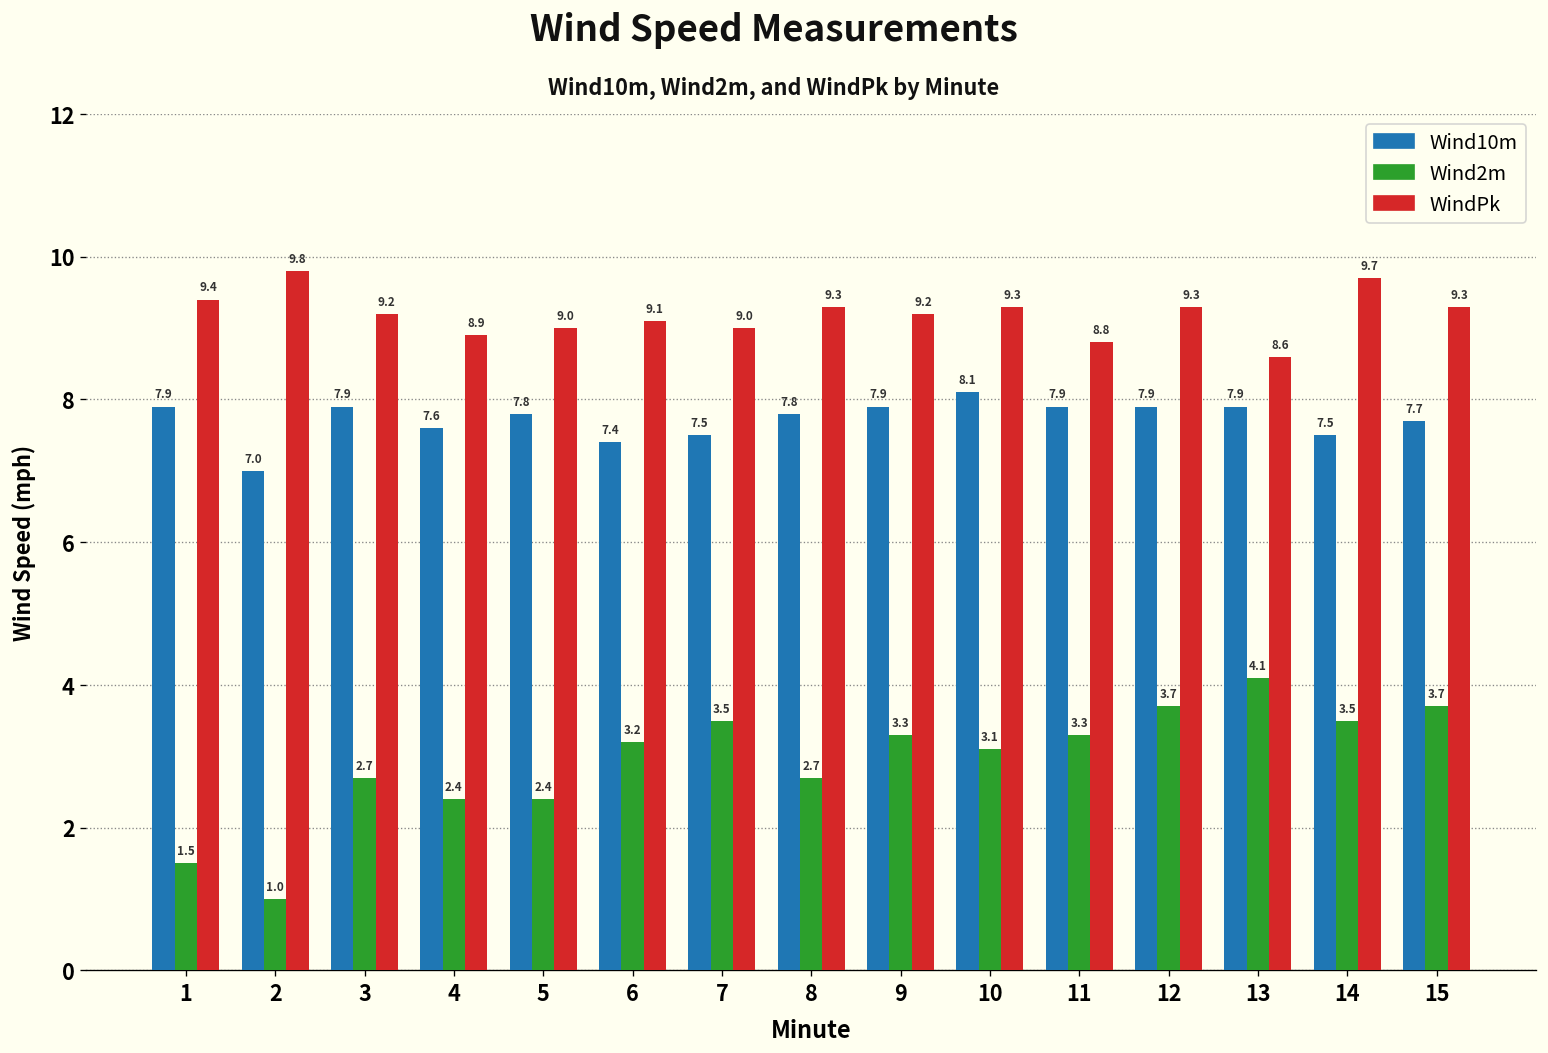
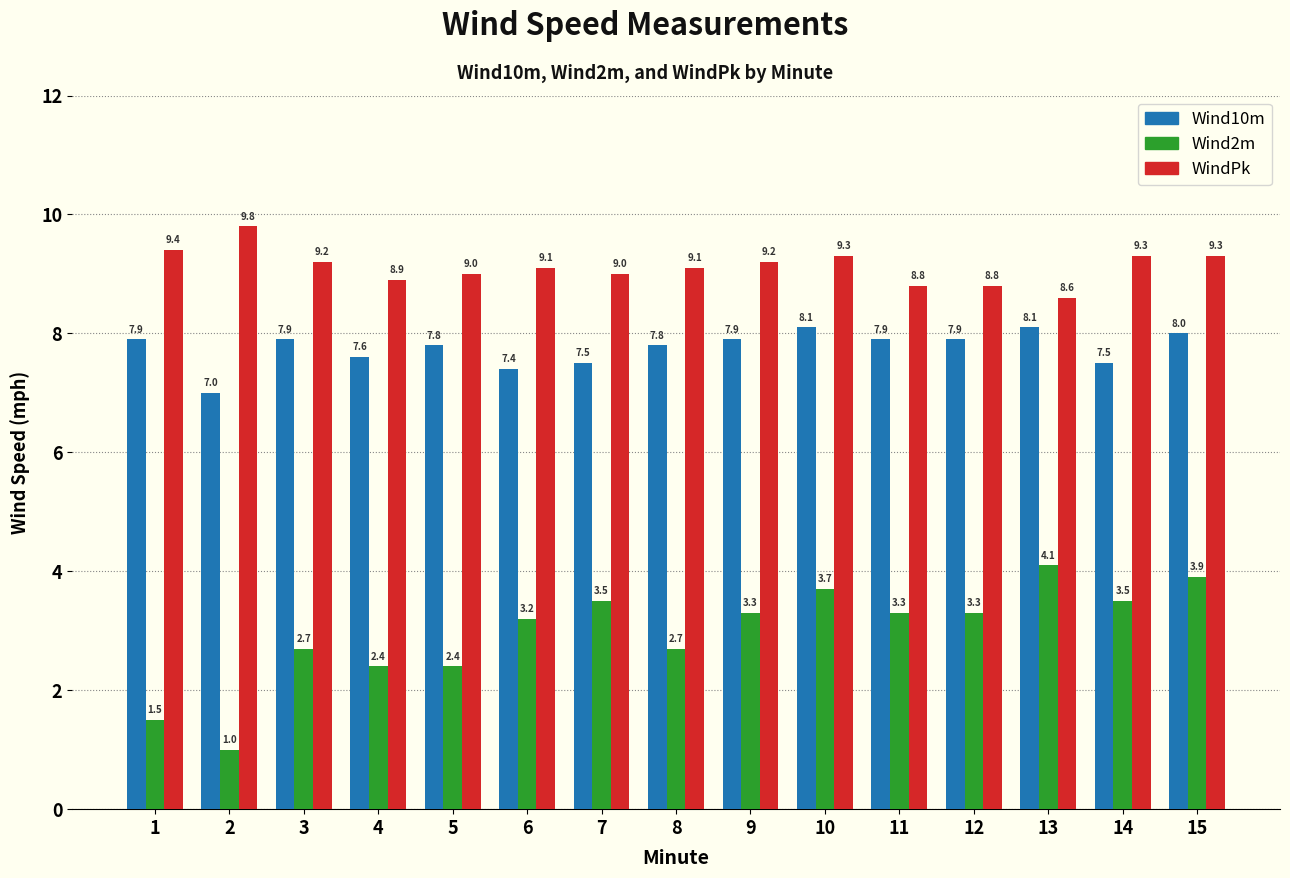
  {
    "Wind10m": {
      "1": 7.9,
      "2": 7.0,
      "3": 7.9,
      "4": 7.6,
      "5": 7.8,
      "6": 7.4,
      "7": 7.5,
      "8": 7.8,
      "9": 7.9,
      "10": 8.1,
      "11": 7.9,
      "12": 7.9,
-     "13": 7.9,
+     "13": 8.1,
      "14": 7.5,
-     "15": 7.7
+     "15": 8.0
    },
    "Wind2m": {
      "1": 1.5,
      "2": 1.0,
      "3": 2.7,
      "4": 2.4,
      "5": 2.4,
      "6": 3.2,
      "7": 3.5,
      "8": 2.7,
      "9": 3.3,
-     "10": 3.1,
+     "10": 3.7,
      "11": 3.3,
-     "12": 3.7,
+     "12": 3.3,
      "13": 4.1,
      "14": 3.5,
-     "15": 3.7
+     "15": 3.9
    },
    "WindPk": {
      "1": 9.4,
      "2": 9.8,
      "3": 9.2,
      "4": 8.9,
      "5": 9.0,
      "6": 9.1,
      "7": 9.0,
-     "8": 9.3,
+     "8": 9.1,
      "9": 9.2,
      "10": 9.3,
      "11": 8.8,
-     "12": 9.3,
+     "12": 8.8,
      "13": 8.6,
-     "14": 9.7,
+     "14": 9.3,
      "15": 9.3
    }
  }
